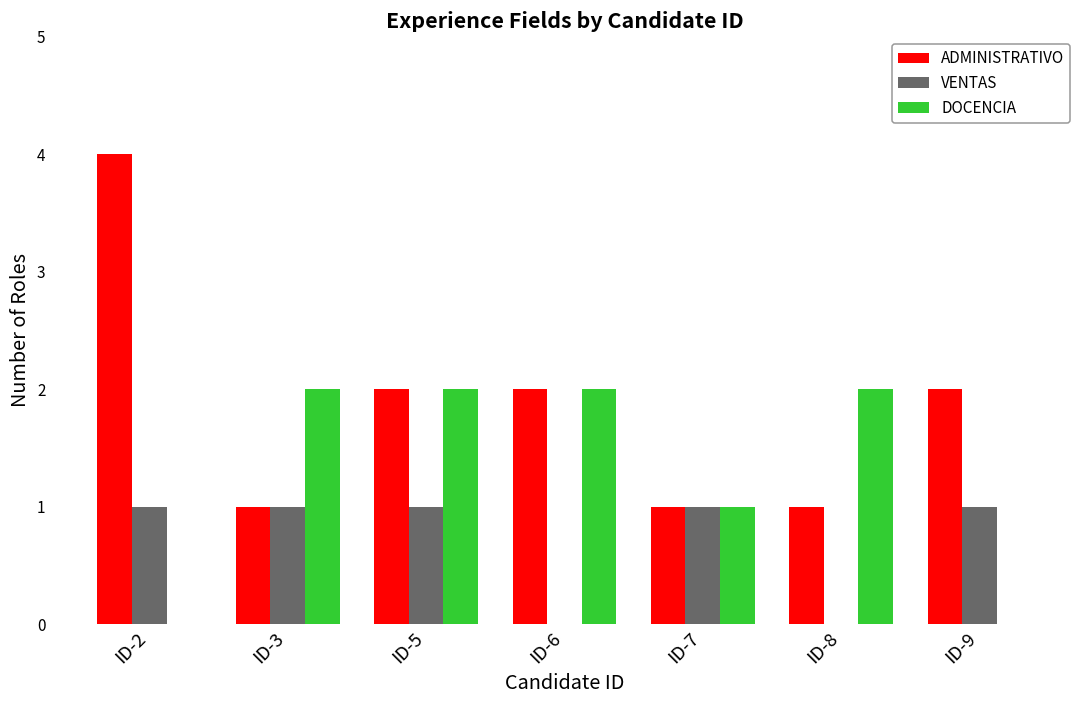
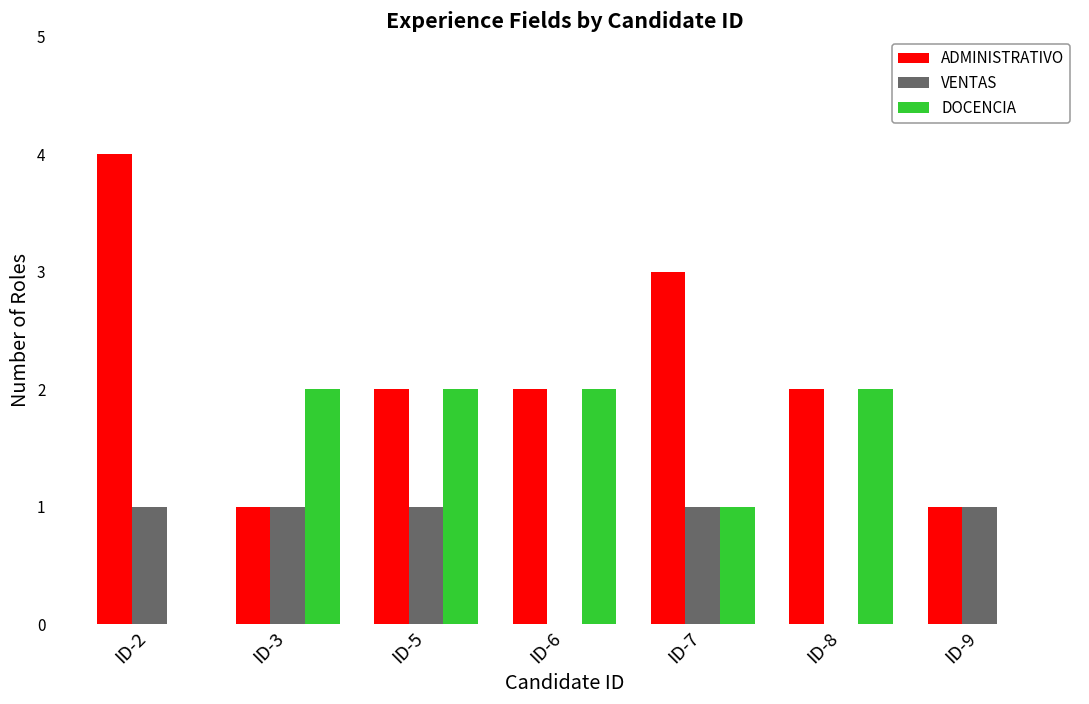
  {
    "ADMINISTRATIVO": {
      "ID-2": 4,
      "ID-3": 1,
      "ID-5": 2,
      "ID-6": 2,
-     "ID-7": 1,
-     "ID-8": 1,
-     "ID-9": 2
+     "ID-7": 3,
+     "ID-8": 2,
+     "ID-9": 1
    },
    "VENTAS": {
      "ID-2": 1,
      "ID-3": 1,
      "ID-5": 1,
      "ID-6": 0,
      "ID-7": 1,
      "ID-8": 0,
      "ID-9": 1
    },
    "DOCENCIA": {
      "ID-2": 0,
      "ID-3": 2,
      "ID-5": 2,
      "ID-6": 2,
      "ID-7": 1,
      "ID-8": 2,
      "ID-9": 0
    }
  }
